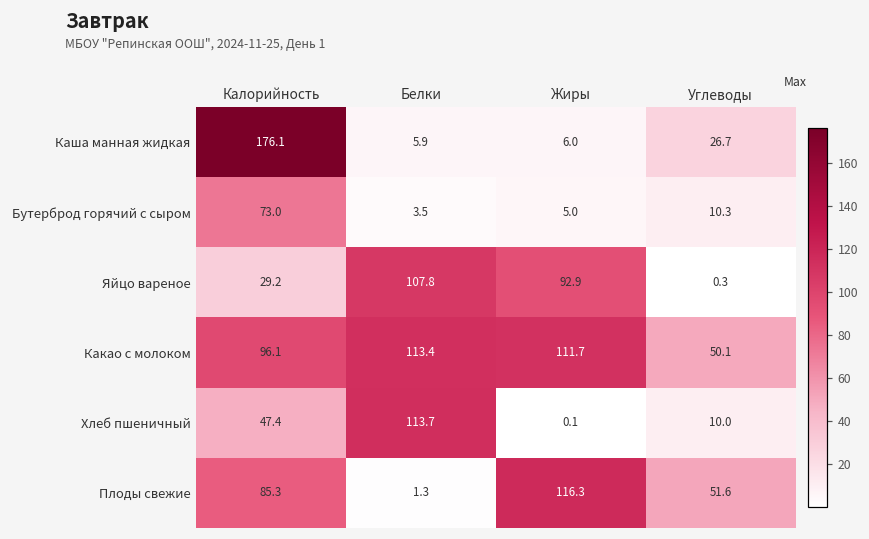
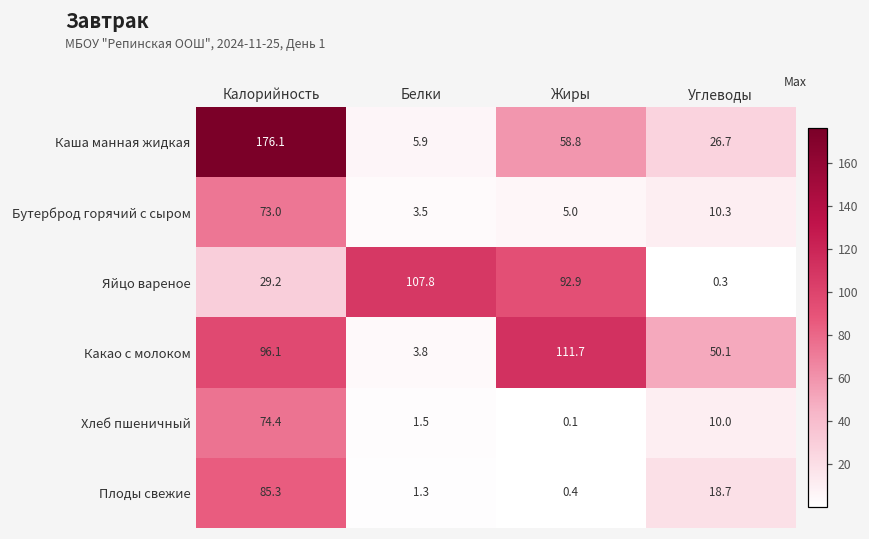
  {
    "Каша манная жидкая": {
      "Калорийность": 176.1,
      "Белки": 5.9,
-     "Жиры": 6.0,
+     "Жиры": 58.8,
      "Углеводы": 26.7
    },
    "Бутерброд горячий с сыром": {
      "Калорийность": 73.0,
      "Белки": 3.5,
      "Жиры": 5.0,
      "Углеводы": 10.3
    },
    "Яйцо вареное": {
      "Калорийность": 29.2,
      "Белки": 107.8,
      "Жиры": 92.9,
      "Углеводы": 0.3
    },
    "Какао с молоком": {
      "Калорийность": 96.1,
-     "Белки": 113.4,
+     "Белки": 3.8,
      "Жиры": 111.7,
      "Углеводы": 50.1
    },
    "Хлеб пшеничный": {
-     "Калорийность": 47.4,
-     "Белки": 113.7,
+     "Калорийность": 74.4,
+     "Белки": 1.5,
      "Жиры": 0.1,
      "Углеводы": 10.0
    },
    "Плоды свежие": {
      "Калорийность": 85.3,
      "Белки": 1.3,
-     "Жиры": 116.3,
-     "Углеводы": 51.6
+     "Жиры": 0.4,
+     "Углеводы": 18.7
    }
  }
